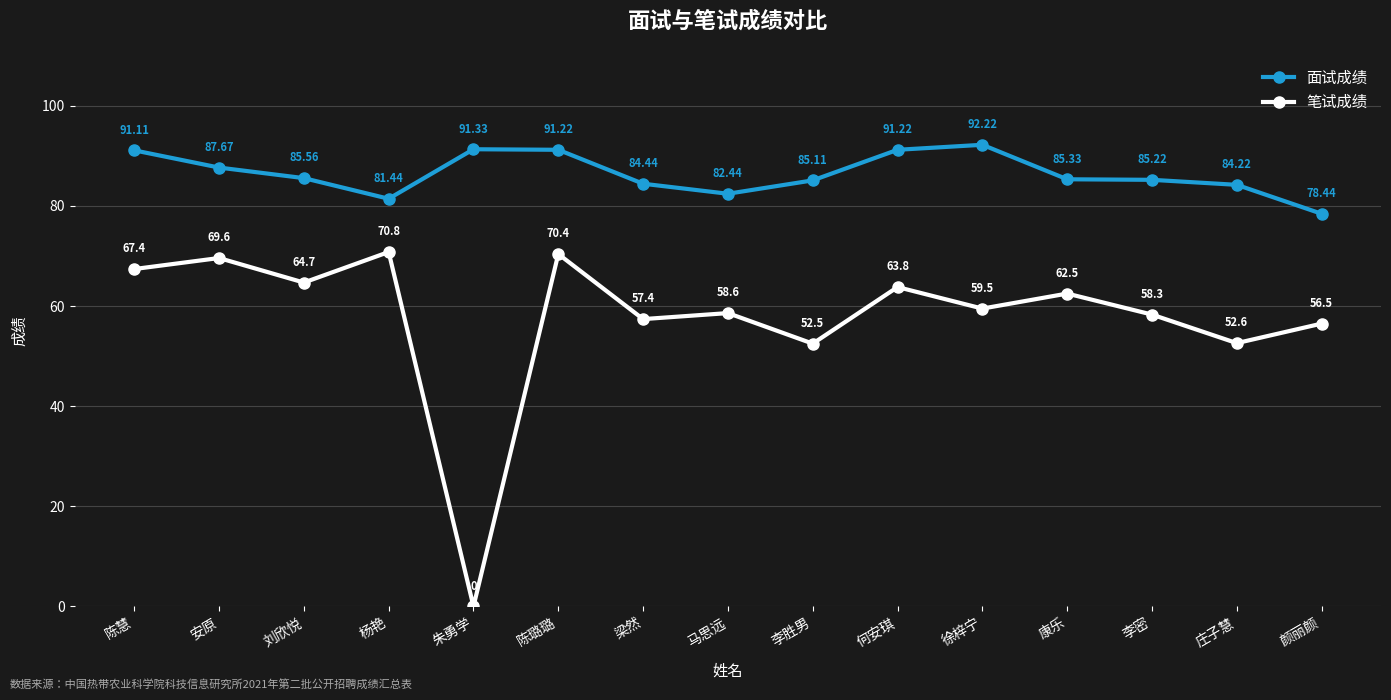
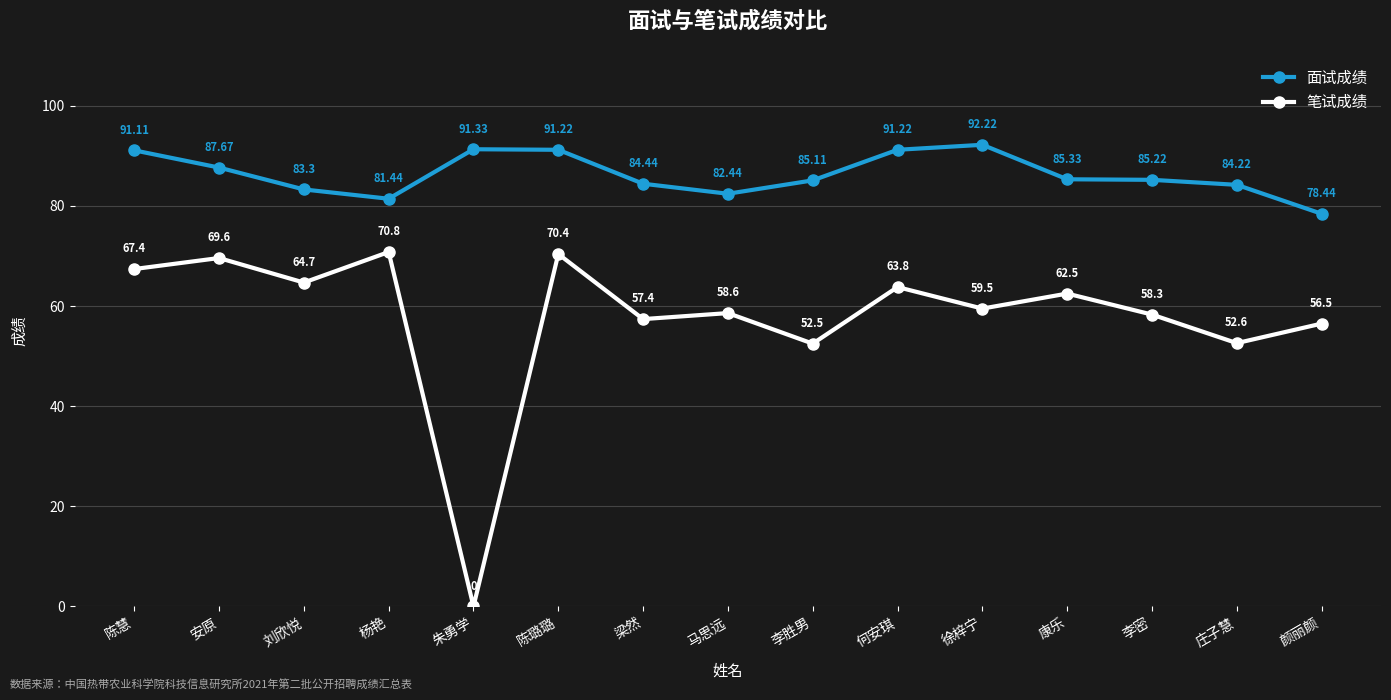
  {
    "面试成绩": {
      "陈慧": 91.11,
      "安原": 87.67,
-     "刘欣悦": 85.56,
+     "刘欣悦": 83.3,
      "杨艳": 81.44,
      "朱勇学": 91.33,
      "陈璐璐": 91.22,
      "梁然": 84.44,
      "马思远": 82.44,
      "李胜男": 85.11,
      "何安琪": 91.22,
      "徐梓宁": 92.22,
      "康乐": 85.33,
      "李密": 85.22,
      "庄子慧": 84.22,
      "颜丽颜": 78.44
    },
    "笔试成绩": {
      "陈慧": 67.4,
      "安原": 69.6,
      "刘欣悦": 64.7,
      "杨艳": 70.8,
      "朱勇学": 0,
      "陈璐璐": 70.4,
      "梁然": 57.4,
      "马思远": 58.6,
      "李胜男": 52.5,
      "何安琪": 63.8,
      "徐梓宁": 59.5,
      "康乐": 62.5,
      "李密": 58.3,
      "庄子慧": 52.6,
      "颜丽颜": 56.5
    }
  }
